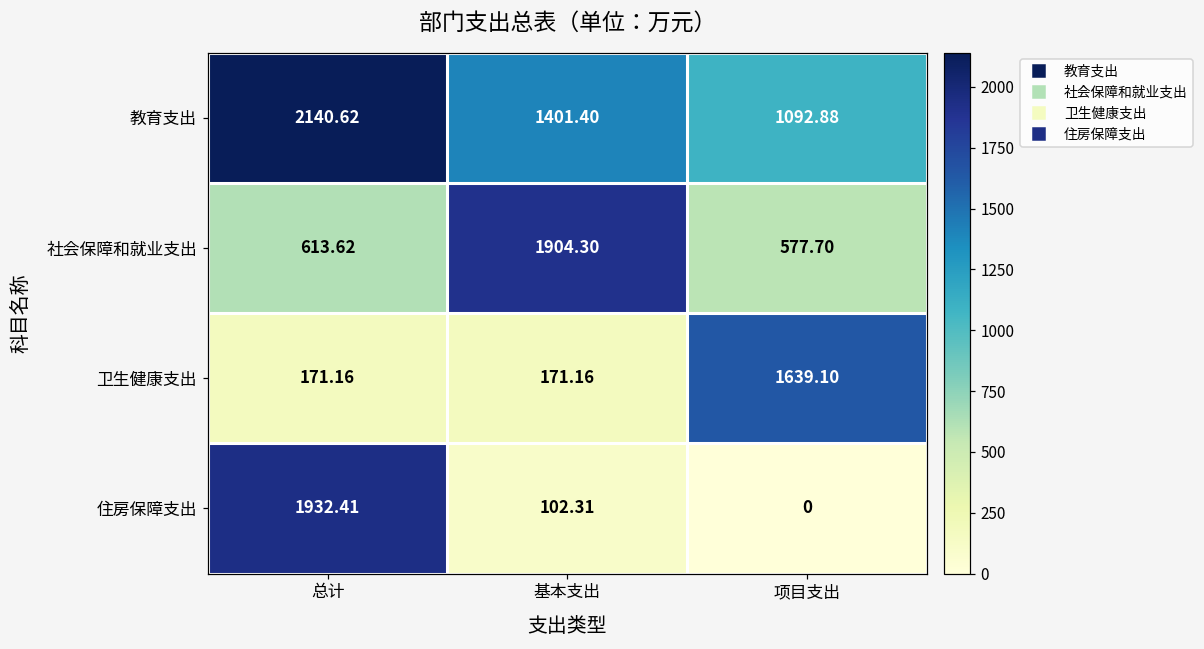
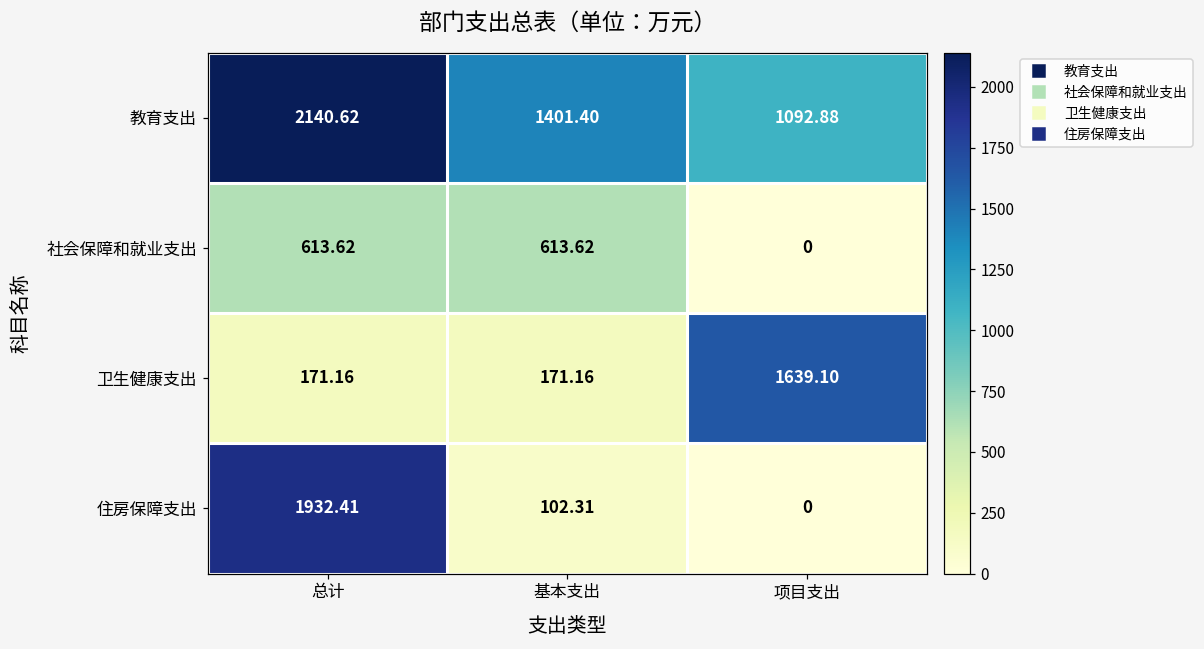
  {
    "教育支出": {
      "总计": 2140.62,
      "基本支出": 1401.40,
      "项目支出": 1092.88
    },
    "社会保障和就业支出": {
      "总计": 613.62,
-     "基本支出": 1904.30,
-     "项目支出": 577.70
+     "基本支出": 613.62,
+     "项目支出": 0
    },
    "卫生健康支出": {
      "总计": 171.16,
      "基本支出": 171.16,
      "项目支出": 1639.10
    },
    "住房保障支出": {
      "总计": 1932.41,
      "基本支出": 102.31,
      "项目支出": 0
    }
  }
